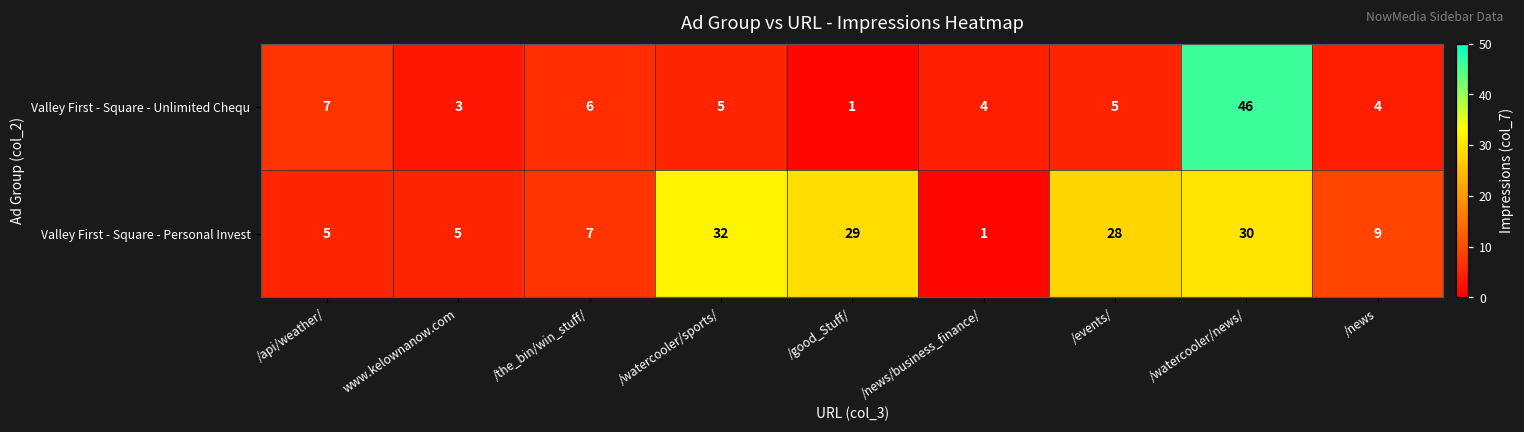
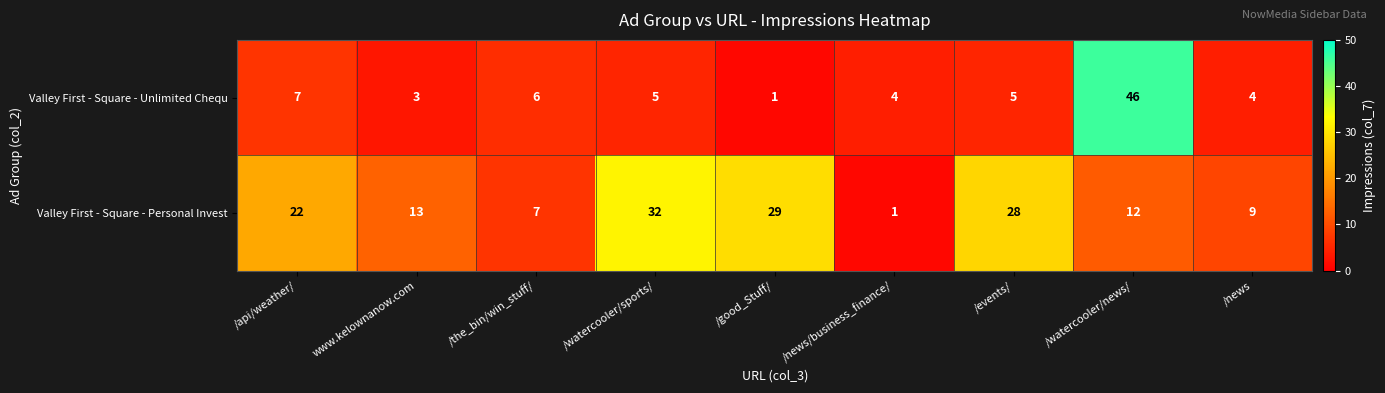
  {
    "Valley First - Square - Unlimited Chequ": {
      "/api/weather/": 7,
      "www.kelownanow.com": 3,
      "/the_bin/win_stuff/": 6,
      "/watercooler/sports/": 5,
      "/good_Stuff/": 1,
      "/news/business_finance/": 4,
      "/events/": 5,
      "/watercooler/news/": 46,
      "/news": 4
    },
    "Valley First - Square - Personal Invest": {
-     "/api/weather/": 5,
-     "www.kelownanow.com": 5,
+     "/api/weather/": 22,
+     "www.kelownanow.com": 13,
      "/the_bin/win_stuff/": 7,
      "/watercooler/sports/": 32,
      "/good_Stuff/": 29,
      "/news/business_finance/": 1,
      "/events/": 28,
-     "/watercooler/news/": 30,
+     "/watercooler/news/": 12,
      "/news": 9
    }
  }
